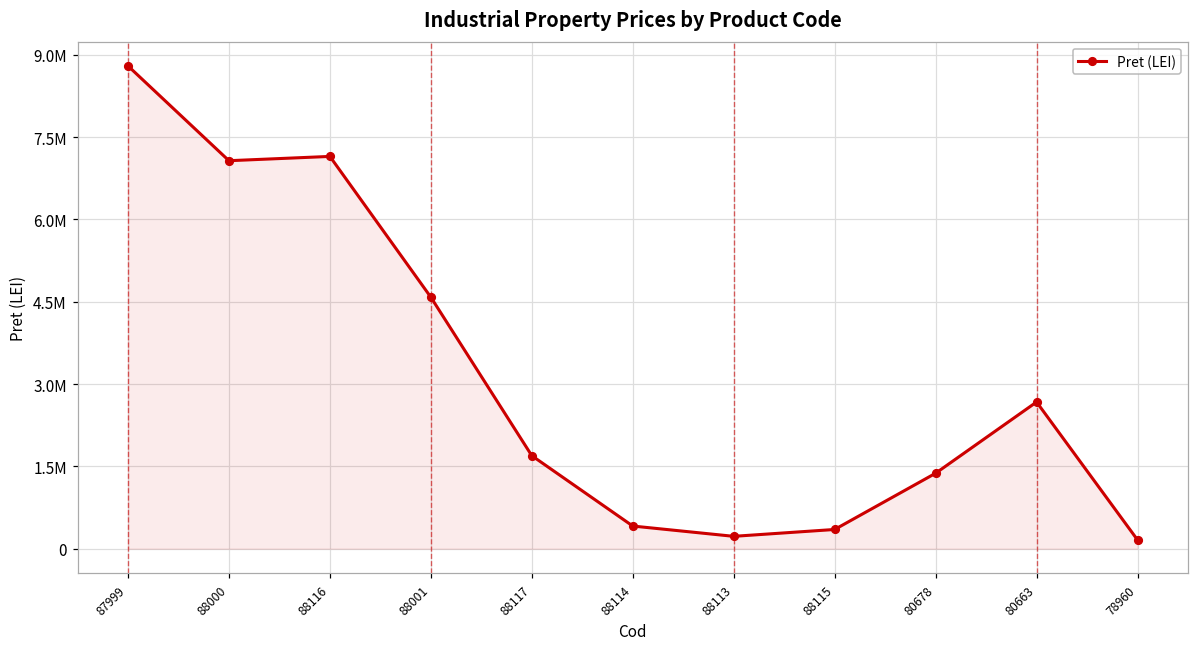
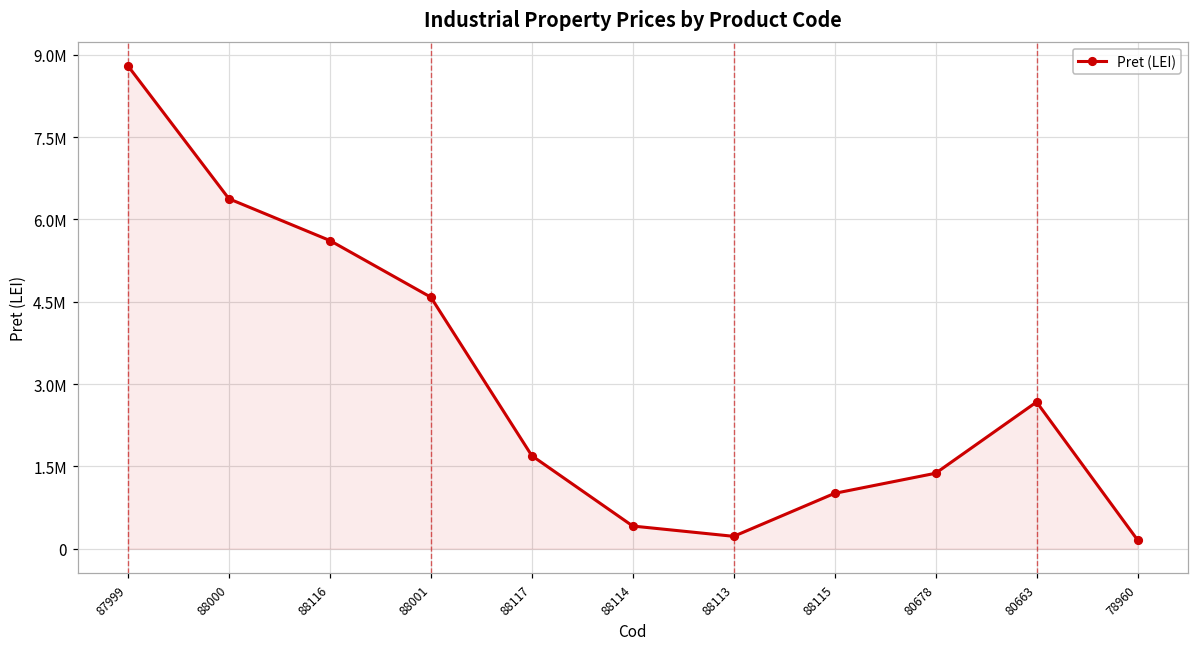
  {
    "87999": 8800000,
-   "88000": 7100000,
-   "88116": 7100000,
+   "88000": 6400000,
+   "88116": 5600000,
    "88001": 4600000,
    "88117": 1700000,
    "88114": 400000,
    "88113": 200000,
-   "88115": 400000,
+   "88115": 1000000,
    "80678": 1400000,
    "80663": 2700000,
    "78960": 200000
  }
